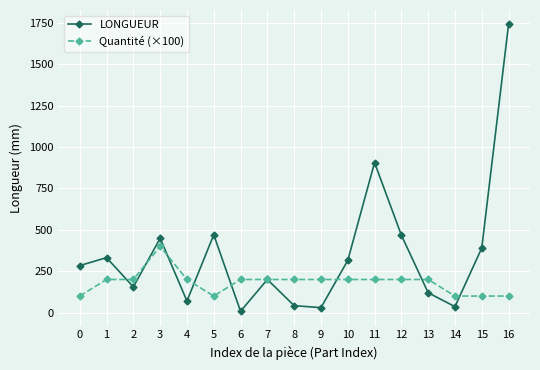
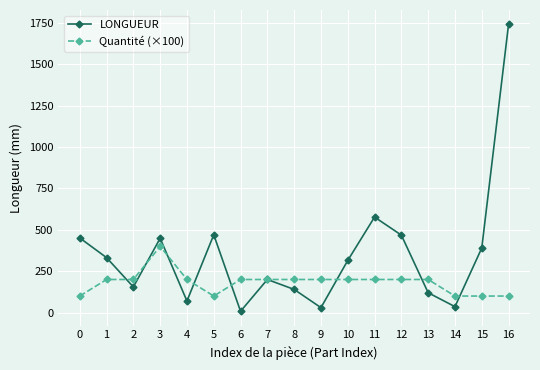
  {
    "LONGUEUR": {
-     "0": 280,
+     "0": 450,
      "1": 330,
      "2": 160,
      "3": 450,
      "4": 70,
      "5": 470,
      "6": 10,
-     "8": 40,
+     "8": 140,
      "9": 30,
      "10": 320,
-     "11": 910,
+     "11": 580,
      "12": 470,
      "13": 120,
      "14": 40,
      "15": 390,
      "16": 1740
    },
    "Quantité (×100)": {
      "0": 100,
      "1": 200,
      "2": 200,
      "3": 400,
      "4": 200,
      "5": 100,
      "6": 200,
      "8": 200,
      "9": 200,
      "10": 200,
      "11": 200,
      "12": 200,
      "13": 200,
      "14": 100,
      "15": 100,
      "16": 100
    }
  }
